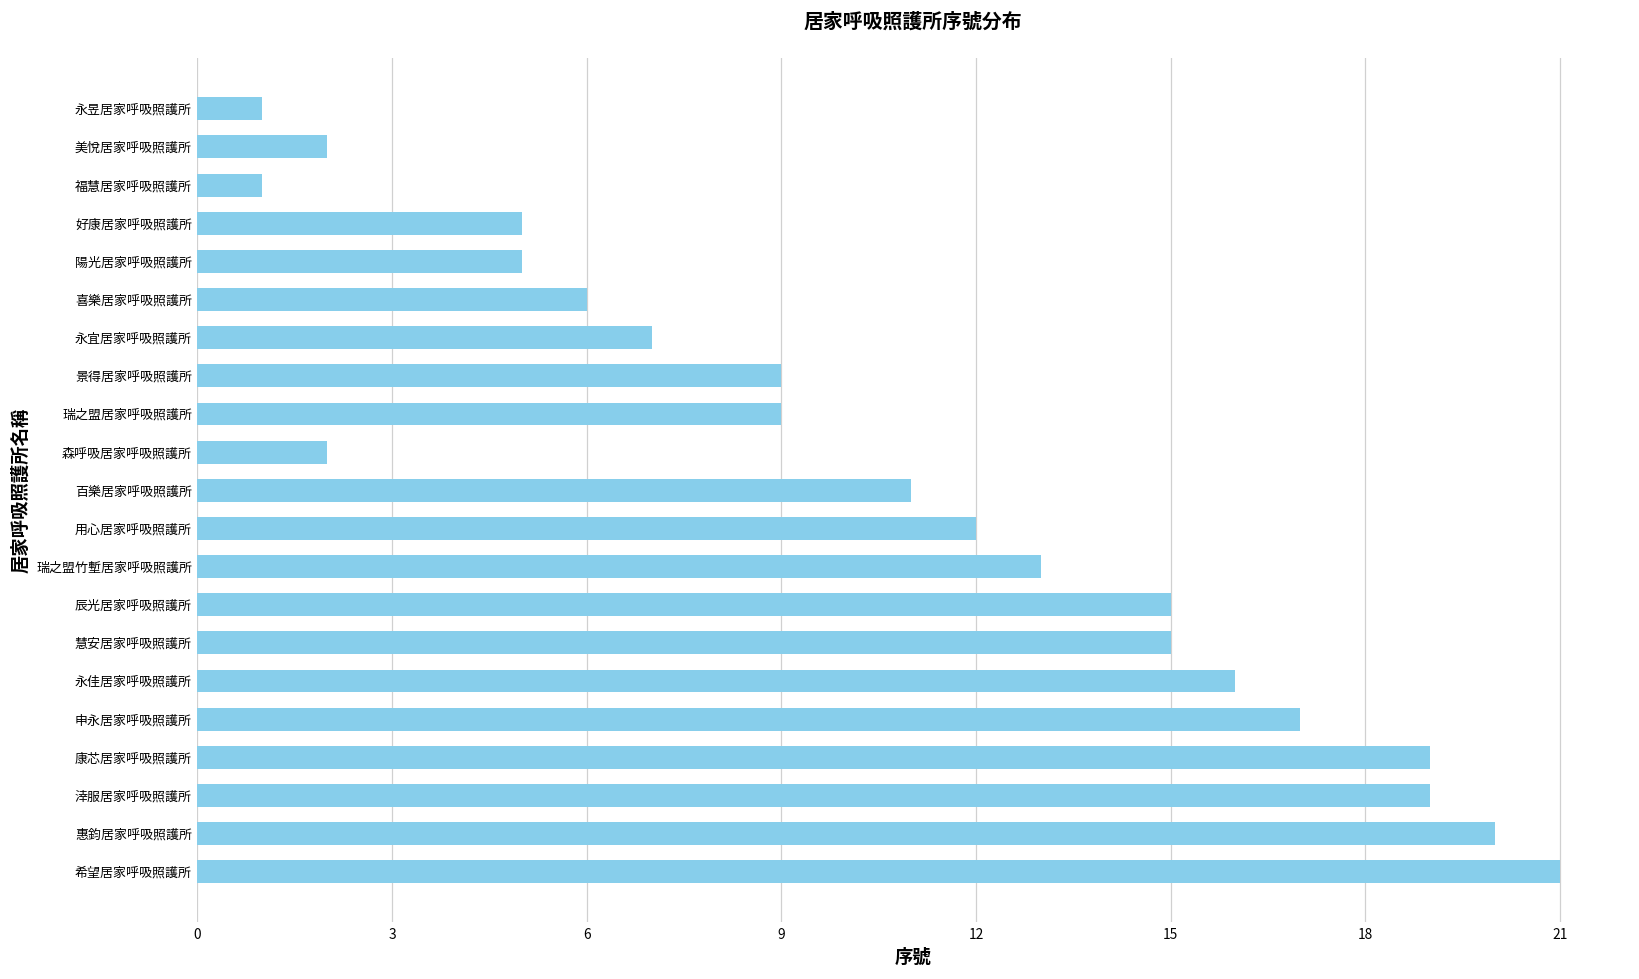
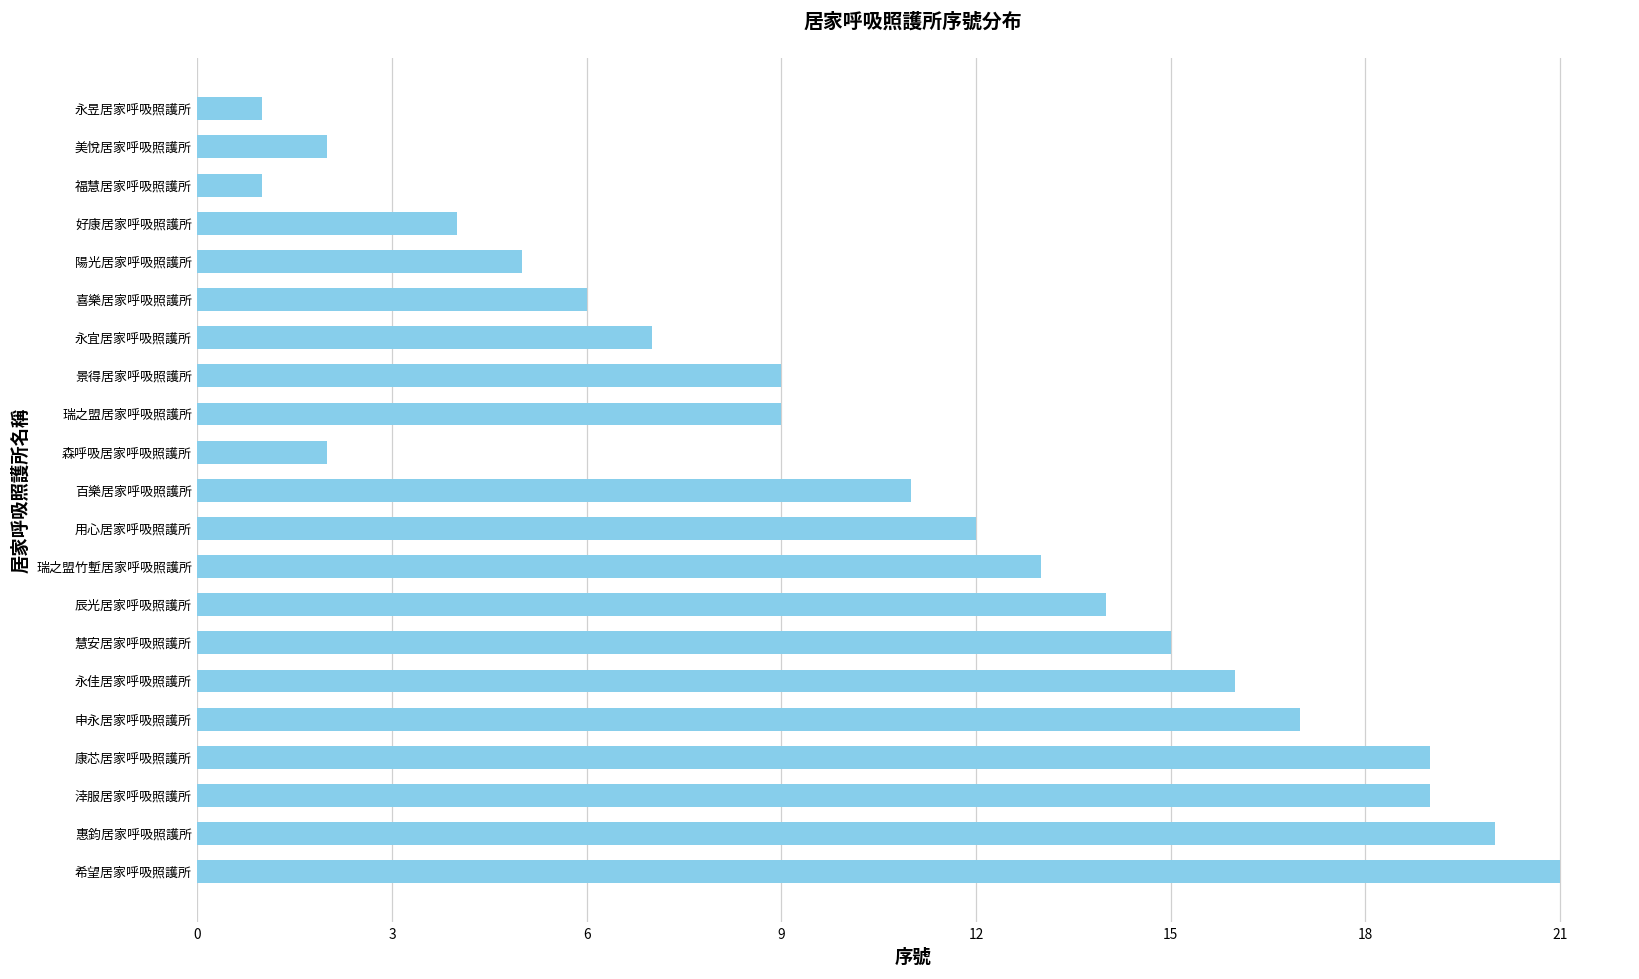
  {
    "永昱居家呼吸照護所": 1,
    "美悅居家呼吸照護所": 2,
    "福慧居家呼吸照護所": 1,
-   "好康居家呼吸照護所": 5,
+   "好康居家呼吸照護所": 4,
    "陽光居家呼吸照護所": 5,
    "喜樂居家呼吸照護所": 6,
    "永宜居家呼吸照護所": 7,
    "景得居家呼吸照護所": 9,
    "瑞之盟居家呼吸照護所": 9,
    "森呼吸居家呼吸照護所": 2,
    "百樂居家呼吸照護所": 11,
    "用心居家呼吸照護所": 12,
    "瑞之盟竹塹居家呼吸照護所": 13,
-   "辰光居家呼吸照護所": 15,
+   "辰光居家呼吸照護所": 14,
    "慧安居家呼吸照護所": 15,
    "永佳居家呼吸照護所": 16,
    "申永居家呼吸照護所": 17,
    "康芯居家呼吸照護所": 19,
    "涬服居家呼吸照護所": 19,
    "惠鈞居家呼吸照護所": 20,
    "希望居家呼吸照護所": 21
  }
